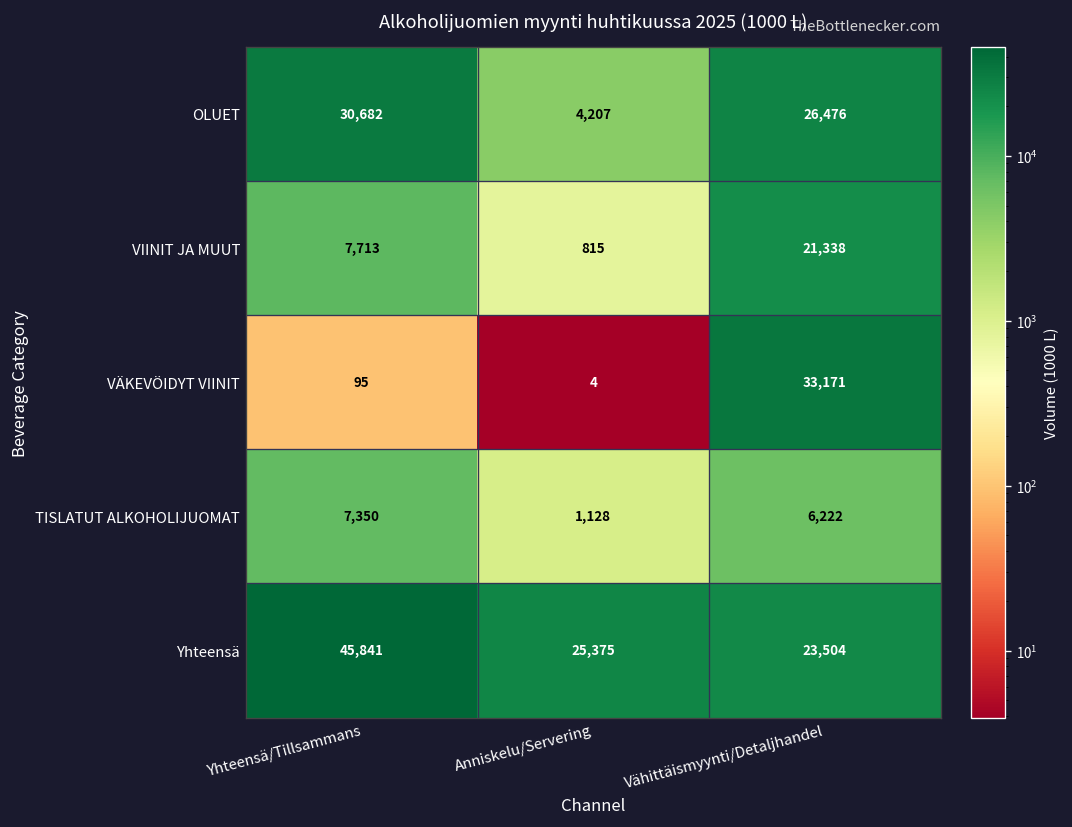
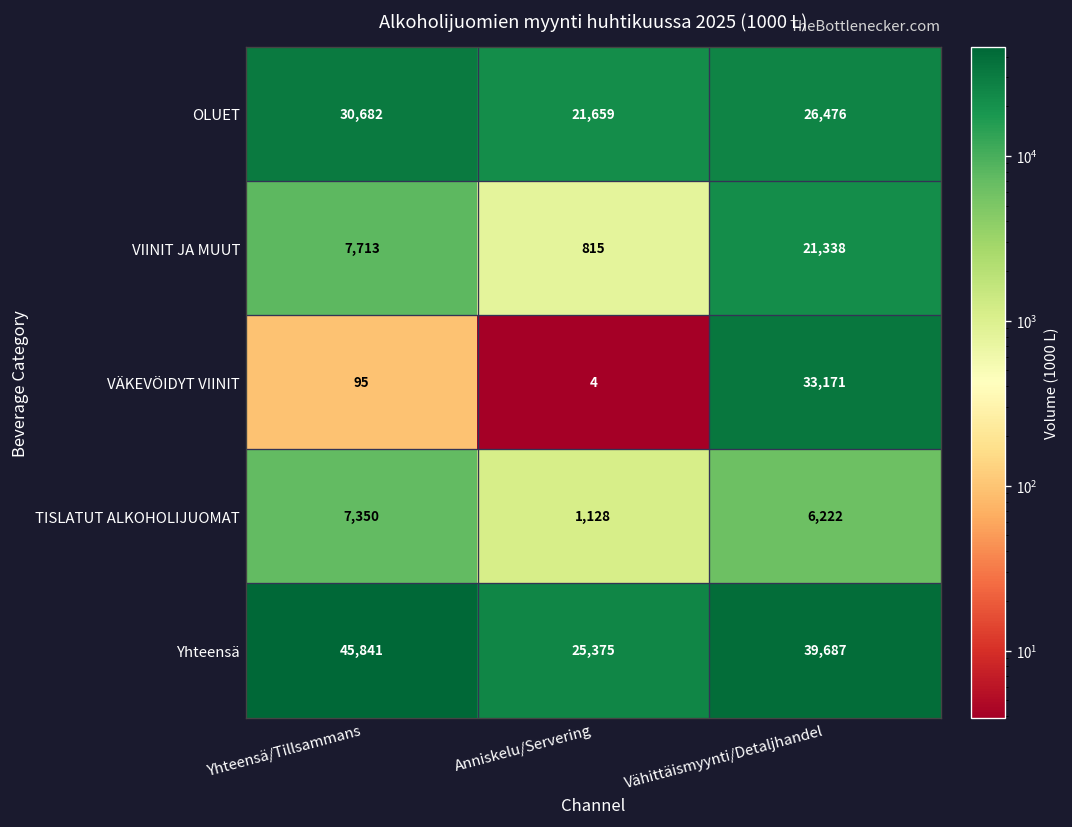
  {
    "OLUET": {
      "Yhteensä/Tillsammans": "30,682",
-     "Anniskelu/Servering": "4,207",
+     "Anniskelu/Servering": "21,659",
      "Vähittäismyynti/Detaljhandel": "26,476"
    },
    "VIINIT JA MUUT": {
      "Yhteensä/Tillsammans": "7,713",
      "Anniskelu/Servering": "815",
      "Vähittäismyynti/Detaljhandel": "21,338"
    },
    "VÄKEVÖIDYT VIINIT": {
      "Yhteensä/Tillsammans": "95",
      "Anniskelu/Servering": "4",
      "Vähittäismyynti/Detaljhandel": "33,171"
    },
    "TISLATUT ALKOHOLIJUOMAT": {
      "Yhteensä/Tillsammans": "7,350",
      "Anniskelu/Servering": "1,128",
      "Vähittäismyynti/Detaljhandel": "6,222"
    },
    "Yhteensä": {
      "Yhteensä/Tillsammans": "45,841",
      "Anniskelu/Servering": "25,375",
-     "Vähittäismyynti/Detaljhandel": "23,504"
+     "Vähittäismyynti/Detaljhandel": "39,687"
    }
  }
